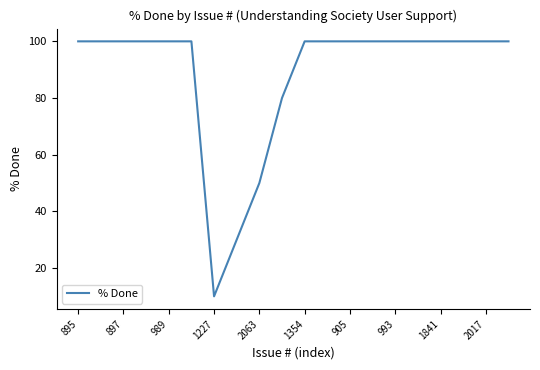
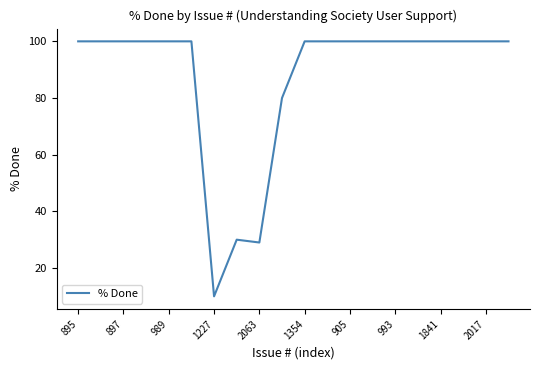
  {
    "895": 100,
    "897": 100,
    "989": 100,
    "1227": 10,
-   "2063": 50,
+   "2063": 29,
    "1354": 100,
    "905": 100,
    "993": 100,
    "1841": 100,
    "2017": 100
  }
